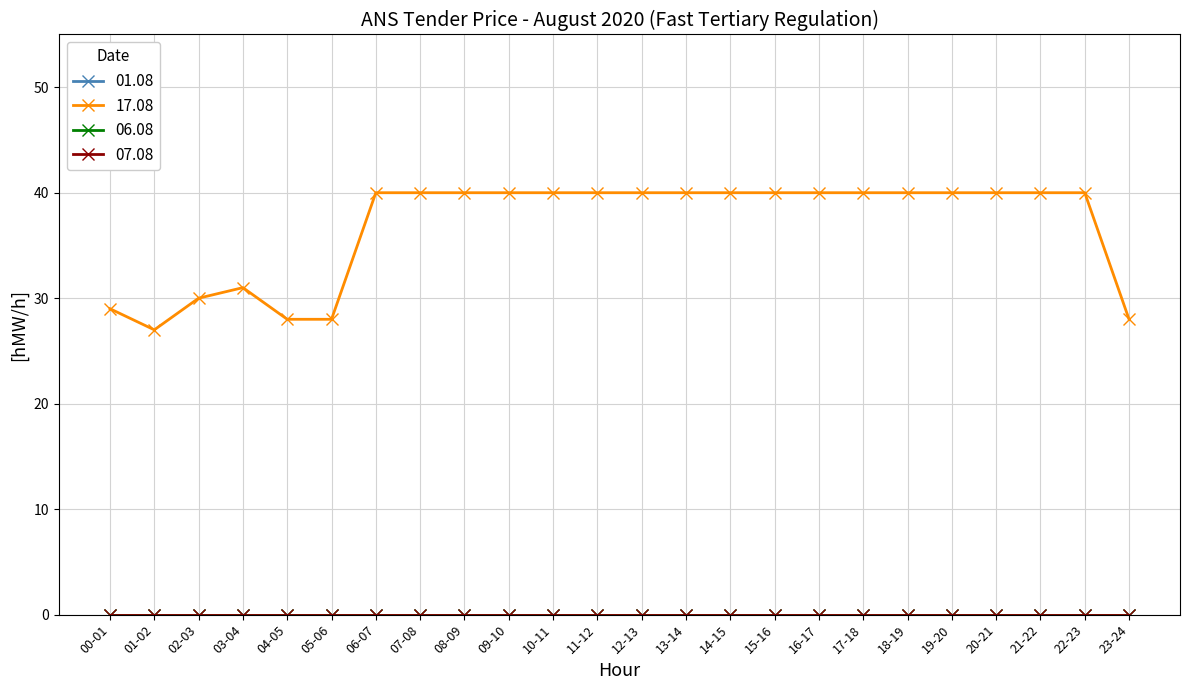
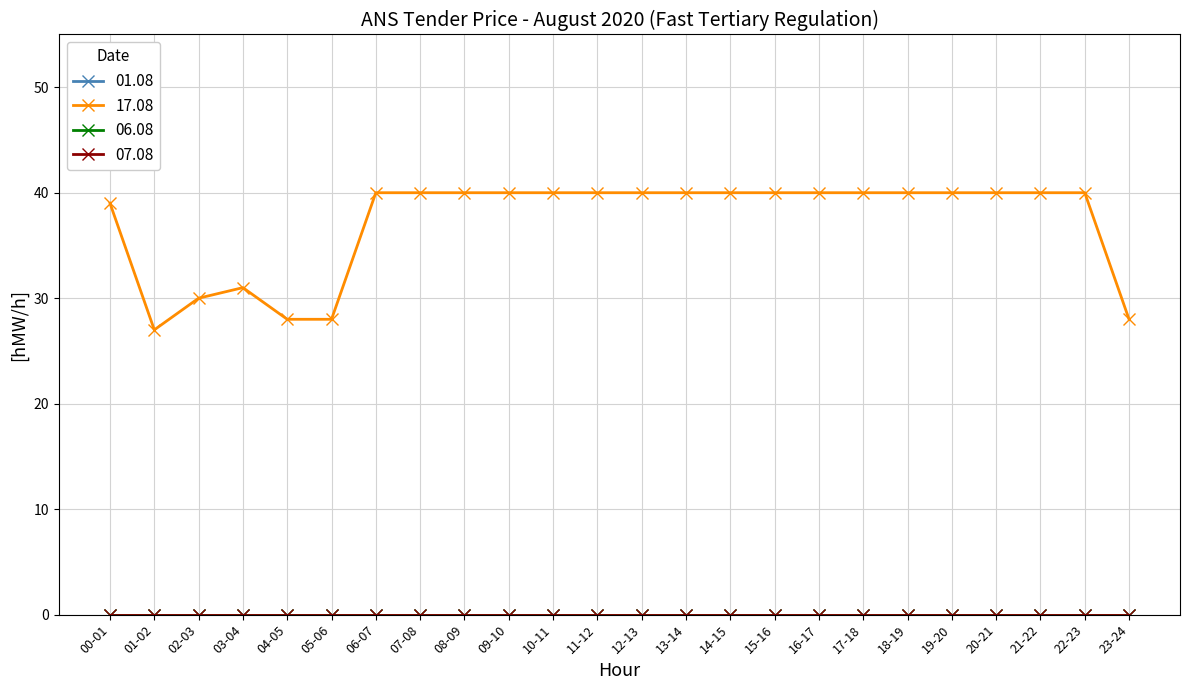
  {
    "07.08": {
      "00-01": 0,
      "01-02": 0,
      "02-03": 0,
      "03-04": 0,
      "04-05": 0,
      "05-06": 0,
      "06-07": 0,
      "07-08": 0,
      "08-09": 0,
      "09-10": 0,
      "10-11": 0,
      "11-12": 0,
      "12-13": 0,
      "13-14": 0,
      "14-15": 0,
      "15-16": 0,
      "16-17": 0,
      "17-18": 0,
      "18-19": 0,
      "19-20": 0,
      "20-21": 0,
      "21-22": 0,
      "22-23": 0,
      "23-24": 0
    },
    "17.08": {
-     "00-01": 29,
+     "00-01": 39,
      "01-02": 27,
      "02-03": 30,
      "03-04": 31,
      "04-05": 28,
      "05-06": 28,
      "06-07": 40,
      "07-08": 40,
      "08-09": 40,
      "09-10": 40,
      "10-11": 40,
      "11-12": 40,
      "12-13": 40,
      "13-14": 40,
      "14-15": 40,
      "15-16": 40,
      "16-17": 40,
      "17-18": 40,
      "18-19": 40,
      "19-20": 40,
      "20-21": 40,
      "21-22": 40,
      "22-23": 40,
      "23-24": 28
    }
  }
